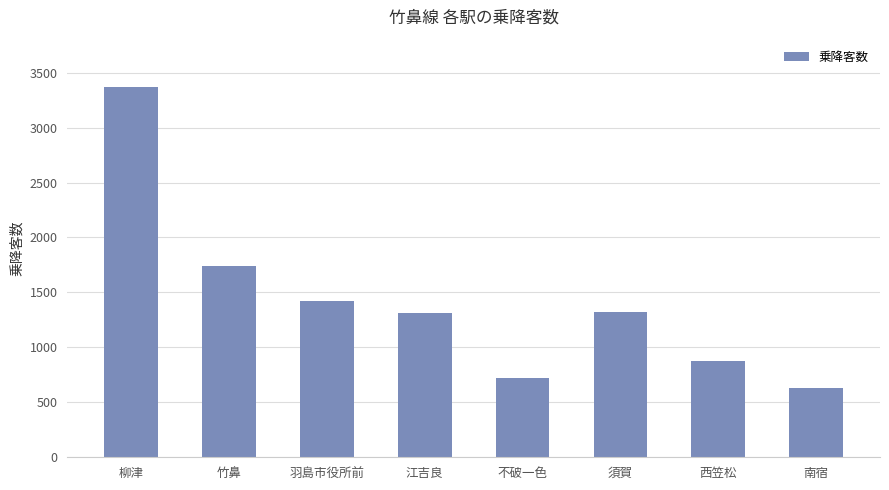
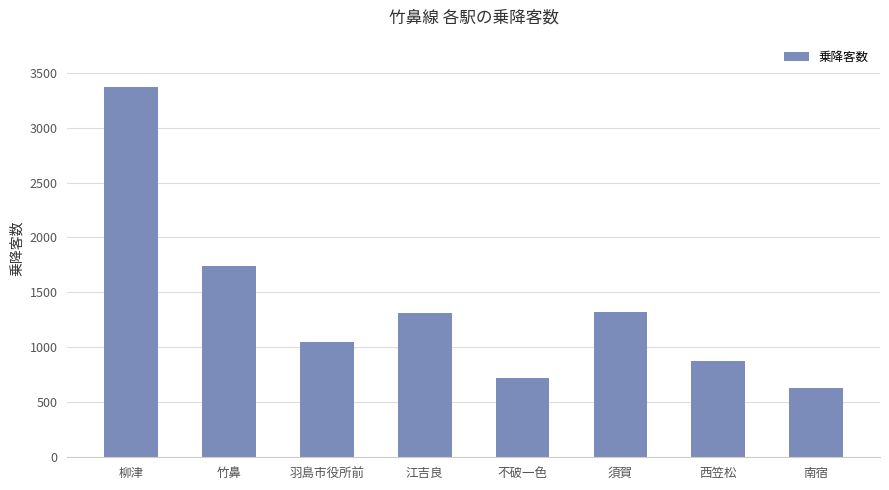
  {
    "柳津": 3370,
    "竹鼻": 1740,
-   "羽島市役所前": 1430,
+   "羽島市役所前": 1050,
    "江吉良": 1320,
    "不破一色": 720,
    "須賀": 1320,
    "西笠松": 870,
    "南宿": 630
  }
